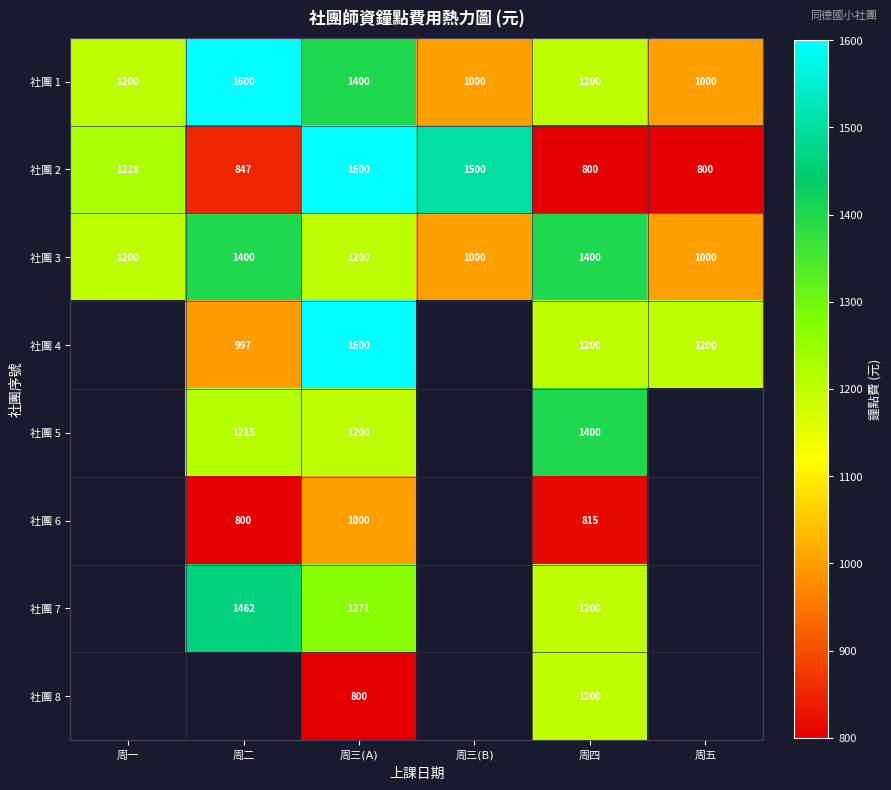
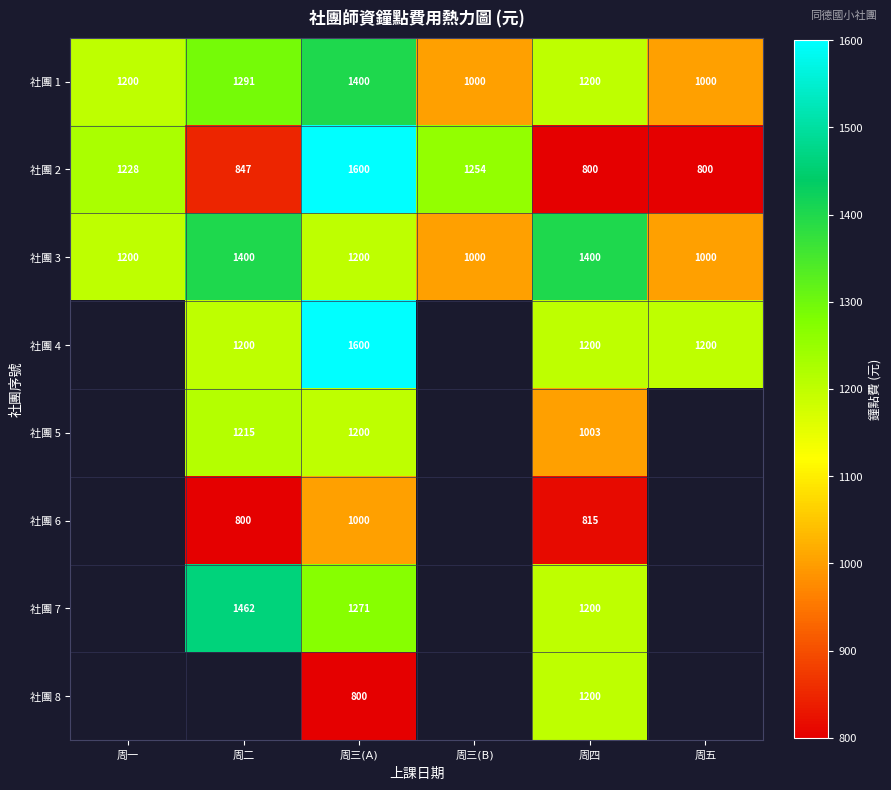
  {
    "社團 1": {
      "周一": 1200,
-     "周二": 1600,
+     "周二": 1291,
      "周三(A)": 1400,
      "周三(B)": 1000,
      "周四": 1200,
      "周五": 1000
    },
    "社團 2": {
      "周一": 1228,
      "周二": 847,
      "周三(A)": 1600,
-     "周三(B)": 1500,
+     "周三(B)": 1254,
      "周四": 800,
      "周五": 800
    },
    "社團 3": {
      "周一": 1200,
      "周二": 1400,
      "周三(A)": 1200,
      "周三(B)": 1000,
      "周四": 1400,
      "周五": 1000
    },
    "社團 4": {
-     "周二": 997,
+     "周二": 1200,
      "周三(A)": 1600,
      "周四": 1200,
      "周五": 1200
    },
    "社團 5": {
      "周二": 1215,
      "周三(A)": 1200,
-     "周四": 1400
+     "周四": 1003
    },
    "社團 6": {
      "周二": 800,
      "周三(A)": 1000,
      "周四": 815
    },
    "社團 7": {
      "周二": 1462,
      "周三(A)": 1271,
      "周四": 1200
    },
    "社團 8": {
      "周三(A)": 800,
      "周四": 1200
    }
  }
